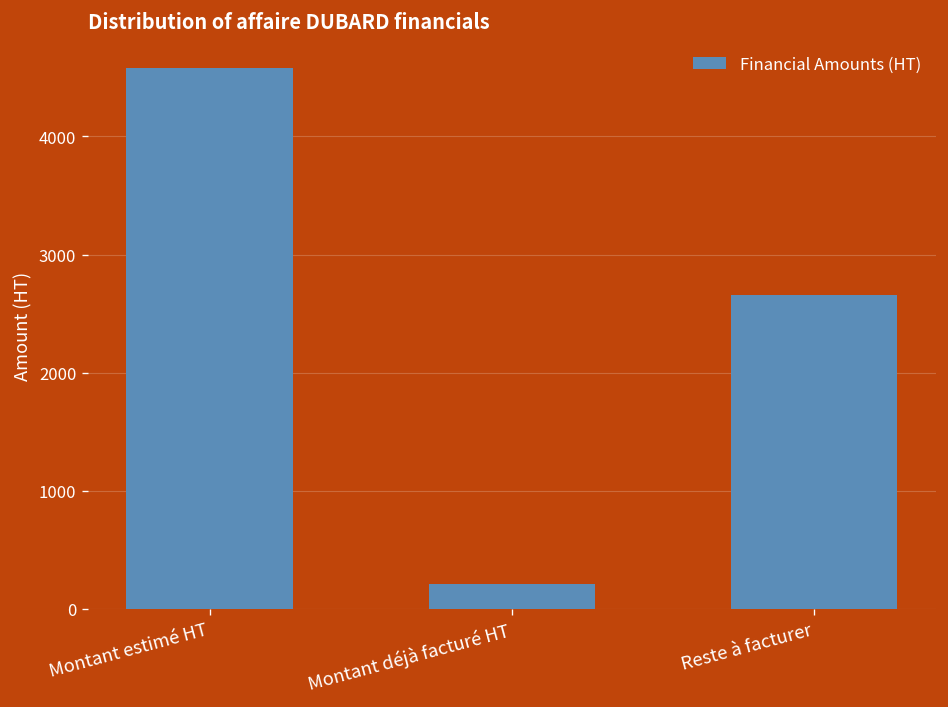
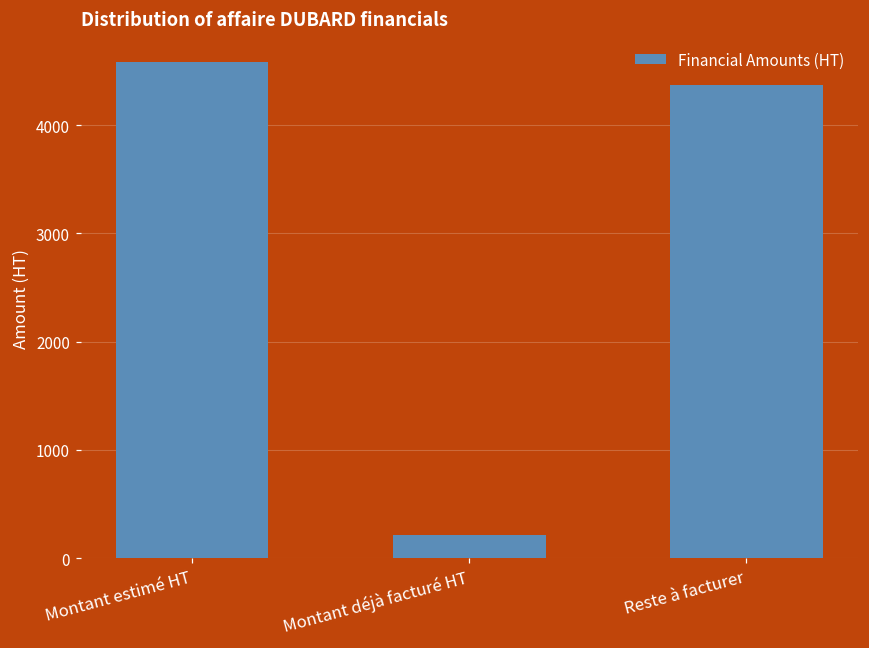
  {
    "Montant estimé HT": 4600,
    "Montant déjà facturé HT": 200,
-   "Reste à facturer": 2700
+   "Reste à facturer": 4400
  }
